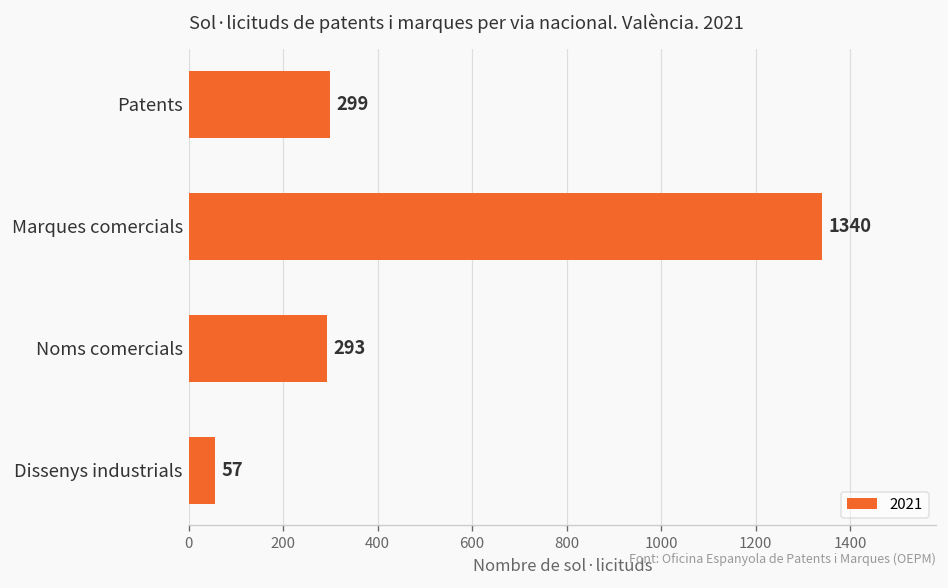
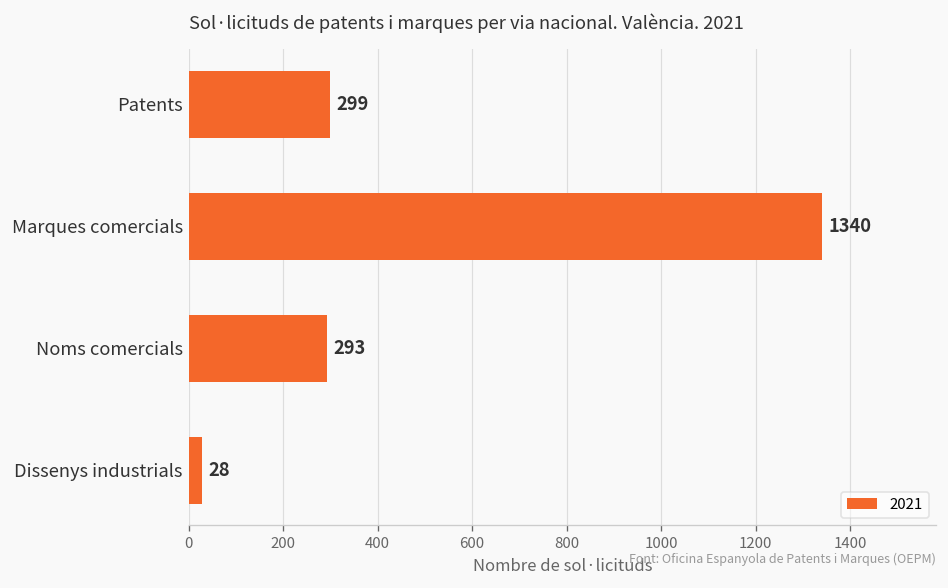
  {
    "Patents": 299,
    "Marques comercials": 1340,
    "Noms comercials": 293,
-   "Dissenys industrials": 57
+   "Dissenys industrials": 28
  }
